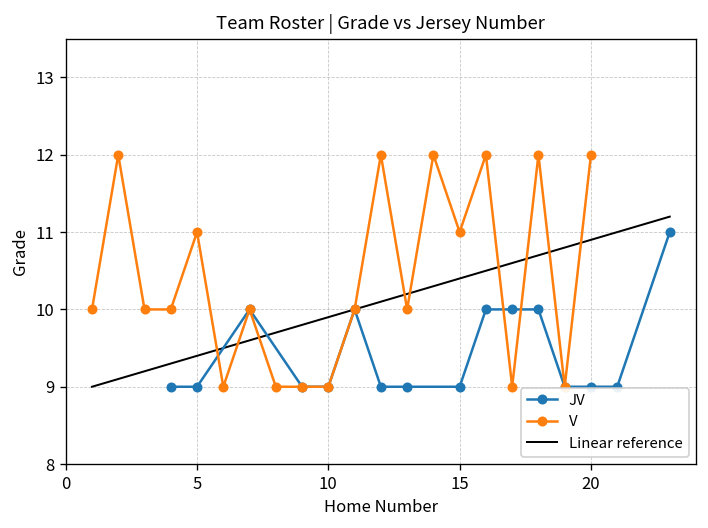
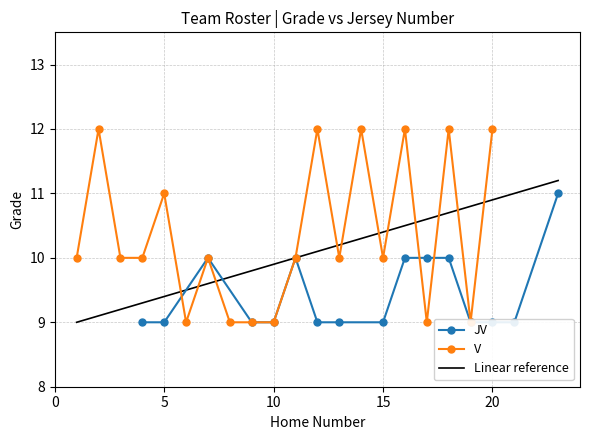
  {
    "JV": {
      "5": 9,
      "15": 9
    },
    "V": {
      "5": 11,
-     "15": 11,
+     "15": 10,
      "20": 12
    },
    "Linear reference": {
      "5": 9.4,
      "10": 9.9,
      "15": 10.4,
      "20": 10.9
    }
  }
